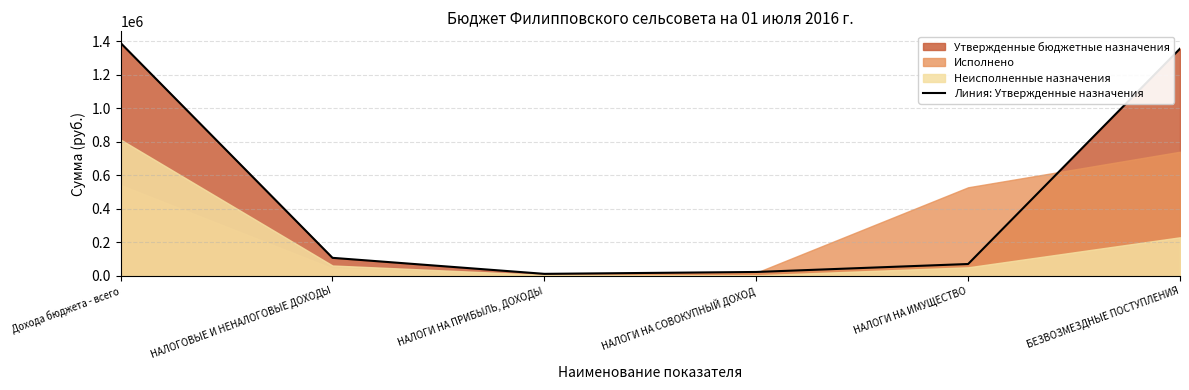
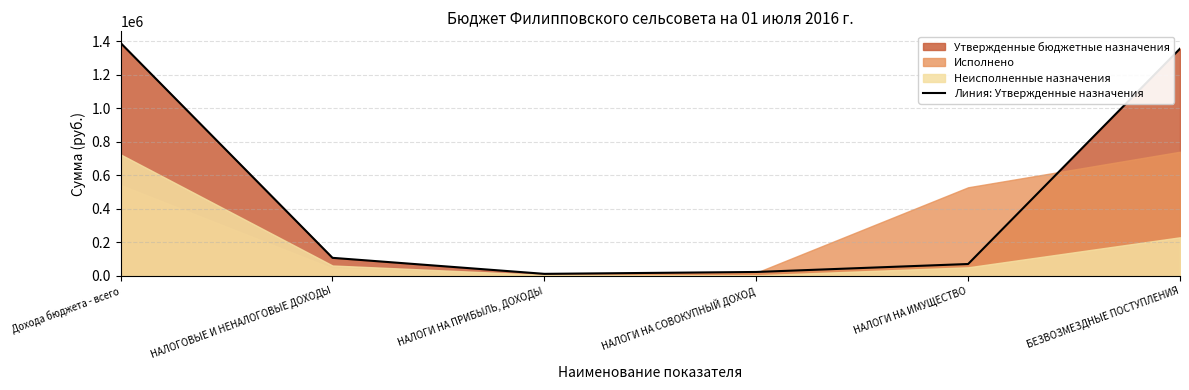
  {
    "Утвержденные бюджетные назначения": {
      "Дохода бюджета - всего": 1390000,
      "НАЛОГОВЫЕ И НЕНАЛОГОВЫЕ ДОХОДЫ": 110000,
      "НАЛОГИ НА ИМУЩЕСТВО": 70000,
      "БЕЗВОЗМЕЗДНЫЕ ПОСТУПЛЕНИЯ": 1350000
    },
    "Исполнено": {
      "Дохода бюджета - всего": 540000,
      "НАЛОГОВЫЕ И НЕНАЛОГОВЫЕ ДОХОДЫ": 50000,
      "НАЛОГИ НА ИМУЩЕСТВО": 530000,
      "БЕЗВОЗМЕЗДНЫЕ ПОСТУПЛЕНИЯ": 740000
    },
    "Неисполненные назначения": {
-     "Дохода бюджета - всего": 810000,
+     "Дохода бюджета - всего": 720000,
      "НАЛОГОВЫЕ И НЕНАЛОГОВЫЕ ДОХОДЫ": 60000,
      "НАЛОГИ НА ИМУЩЕСТВО": 50000,
      "БЕЗВОЗМЕЗДНЫЕ ПОСТУПЛЕНИЯ": 230000
    }
  }
